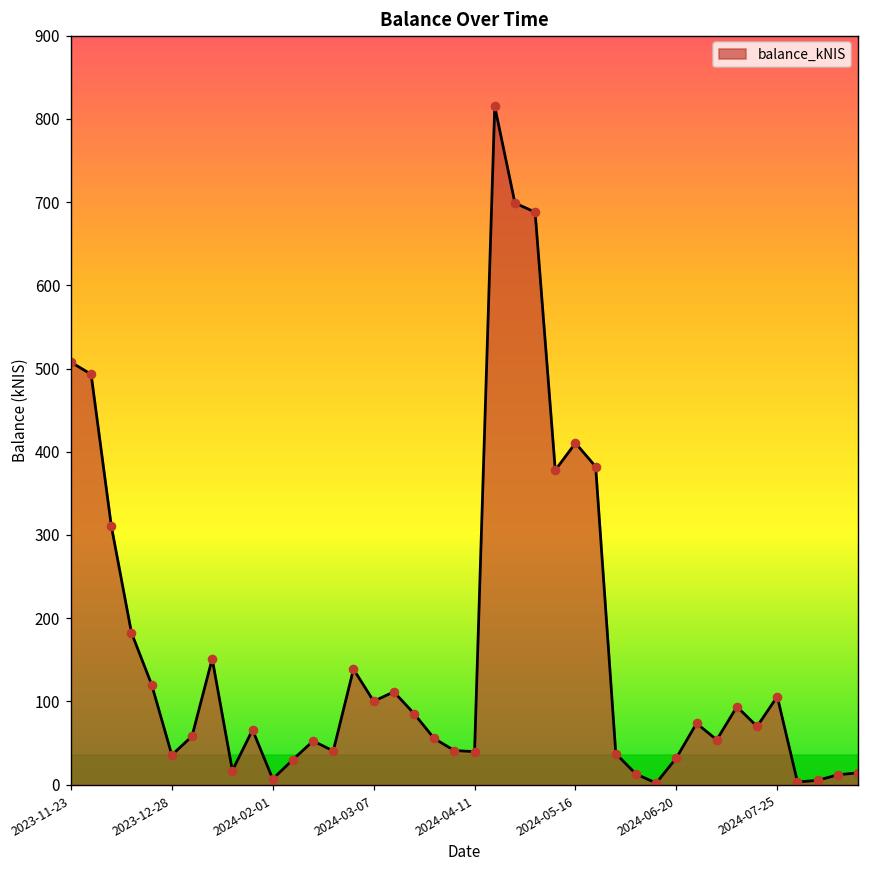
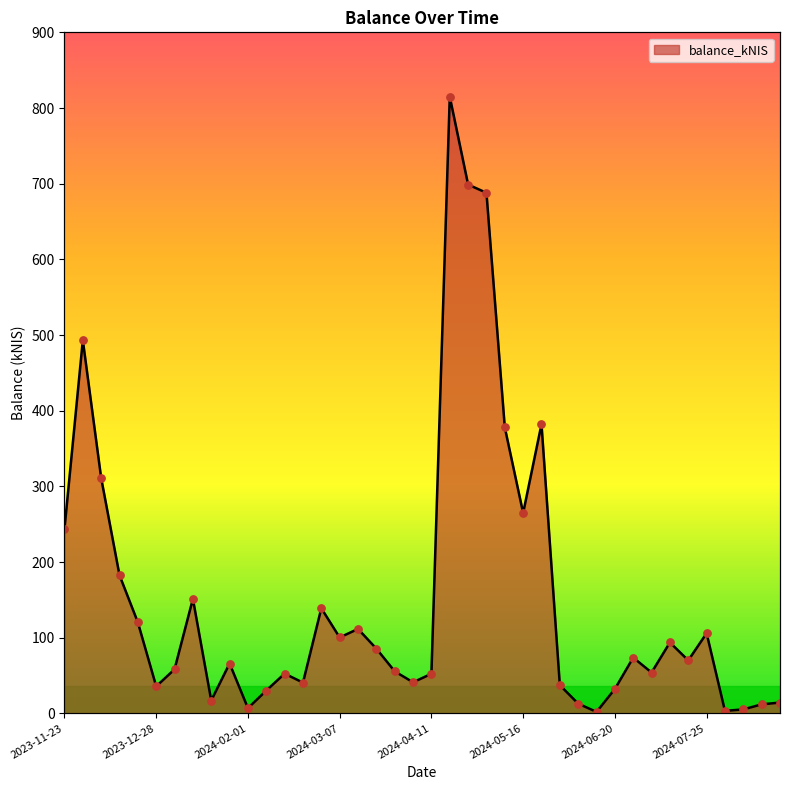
  {
-   "2023-11-23": 510,
+   "2023-11-23": 240,
    "2024-03-07": 100,
-   "2024-04-11": 40,
-   "2024-05-16": 410,
+   "2024-04-11": 50,
+   "2024-05-16": 260,
    "2024-07-25": 110
  }
